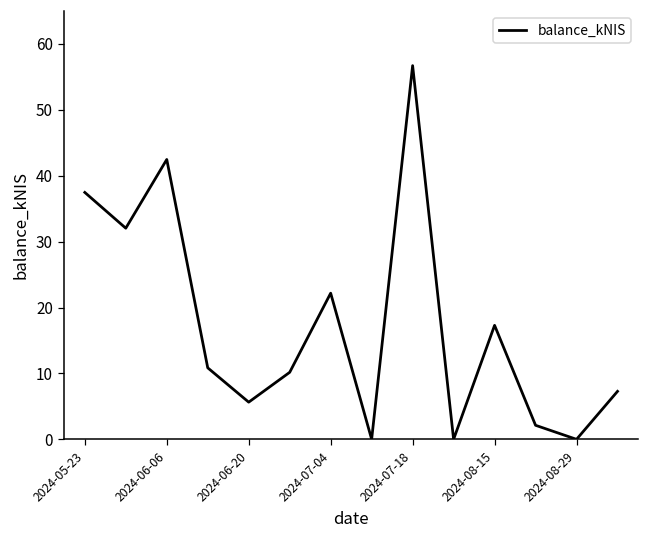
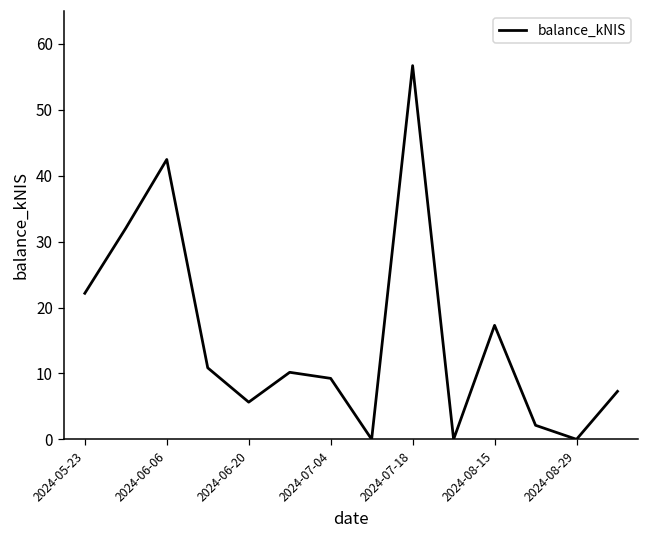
  {
-   "2024-05-23": 37,
+   "2024-05-23": 22,
    "2024-06-06": 42,
    "2024-06-20": 6,
-   "2024-07-04": 22,
+   "2024-07-04": 9,
    "2024-07-18": 57,
    "2024-08-15": 17,
    "2024-08-29": 0
  }
